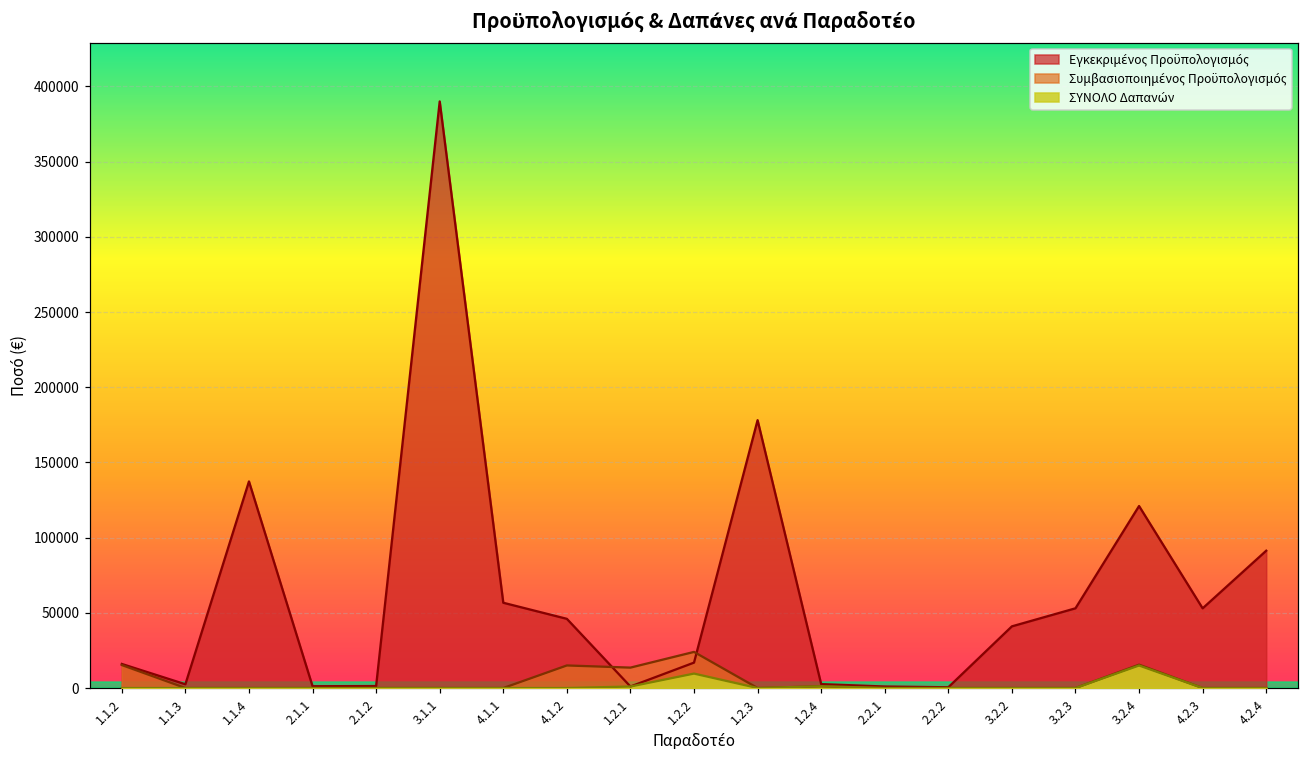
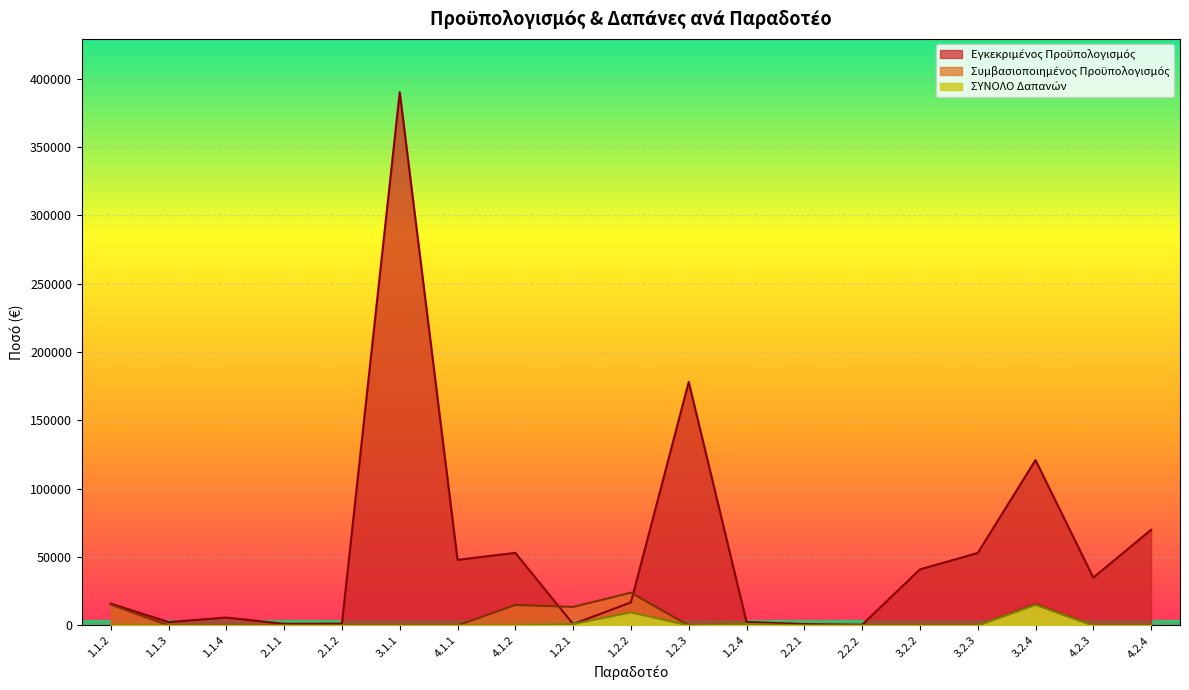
  {
    "Εγκεκριμένος Προϋπολογισμός": {
-     "1.1.4": 137000,
+     "1.1.4": 6000,
      "3.1.1": 390000,
-     "4.1.1": 57000,
-     "4.1.2": 46000,
+     "4.1.1": 48000,
+     "4.1.2": 53000,
      "1.2.2": 17000,
      "1.2.3": 178000,
      "3.2.2": 41000,
      "3.2.3": 53000,
      "3.2.4": 121000,
-     "4.2.3": 53000,
-     "4.2.4": 91000
+     "4.2.3": 35000,
+     "4.2.4": 70000
    },
    "Συμβασιοποιημένος Προϋπολογισμός": {
      "4.1.2": 15000,
      "1.2.1": 14000,
      "1.2.2": 24000
    },
    "ΣΥΝΟΛΟ Δαπανών": {
      "1.2.2": 10000
    }
  }
